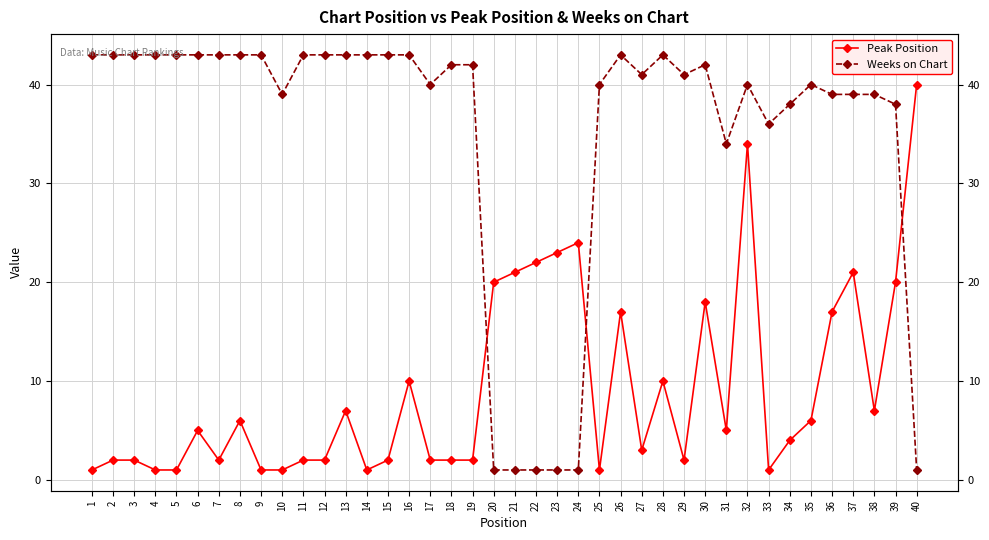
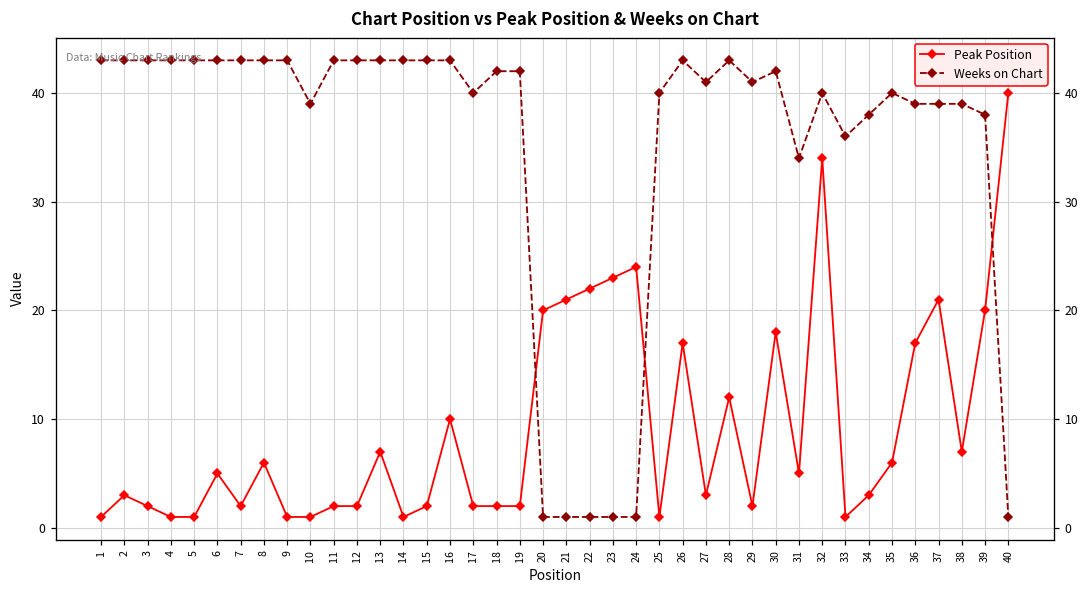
  {
    "Peak Position": {
      "1": 1,
-     "2": 2,
+     "2": 3,
      "3": 2,
      "4": 1,
      "5": 1,
      "6": 5,
      "7": 2,
      "8": 6,
      "9": 1,
      "10": 1,
      "11": 2,
      "12": 2,
      "13": 7,
      "14": 1,
      "15": 2,
      "16": 10,
      "17": 2,
      "18": 2,
      "19": 2,
      "20": 20,
      "21": 21,
      "22": 22,
      "23": 23,
      "24": 24,
      "25": 1,
      "26": 17,
      "27": 3,
-     "28": 10,
+     "28": 12,
      "29": 2,
      "30": 18,
      "31": 5,
      "32": 34,
      "33": 1,
-     "34": 4,
+     "34": 3,
      "35": 6,
      "36": 17,
      "37": 21,
      "38": 7,
      "39": 20,
      "40": 40
    },
    "Weeks on Chart": {
      "1": 43,
      "2": 43,
      "3": 43,
      "4": 43,
      "5": 43,
      "6": 43,
      "7": 43,
      "8": 43,
      "9": 43,
      "10": 39,
      "11": 43,
      "12": 43,
      "13": 43,
      "14": 43,
      "15": 43,
      "16": 43,
      "17": 40,
      "18": 42,
      "19": 42,
      "20": 1,
      "21": 1,
      "22": 1,
      "23": 1,
      "24": 1,
      "25": 40,
      "26": 43,
      "27": 41,
      "28": 43,
      "29": 41,
      "30": 42,
      "31": 34,
      "32": 40,
      "33": 36,
      "34": 38,
      "35": 40,
      "36": 39,
      "37": 39,
      "38": 39,
      "39": 38,
      "40": 1
    }
  }
